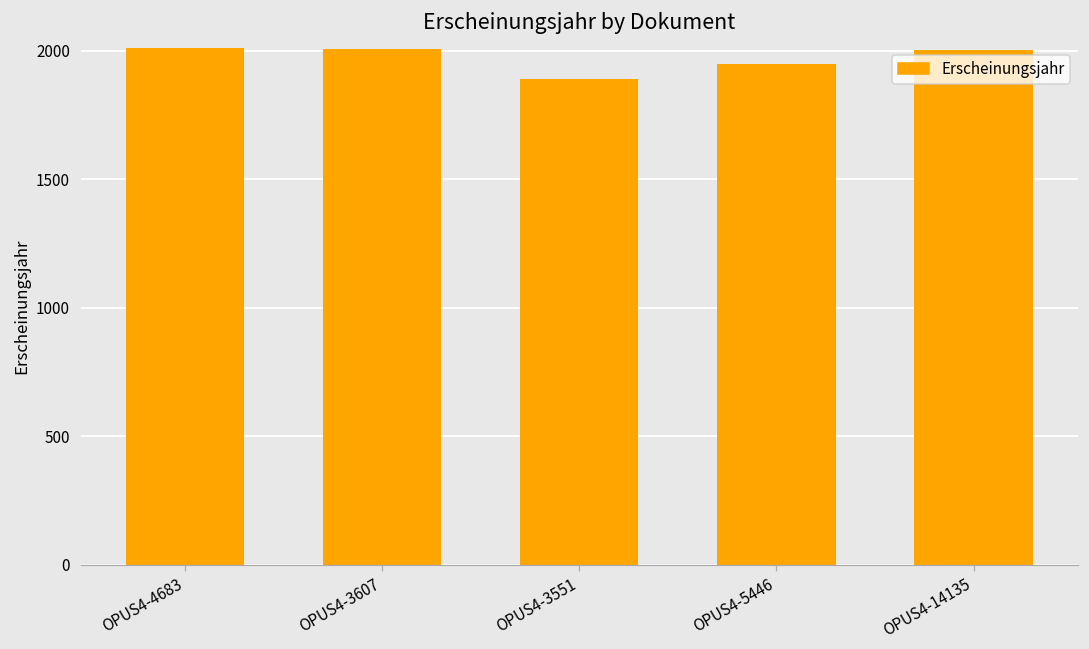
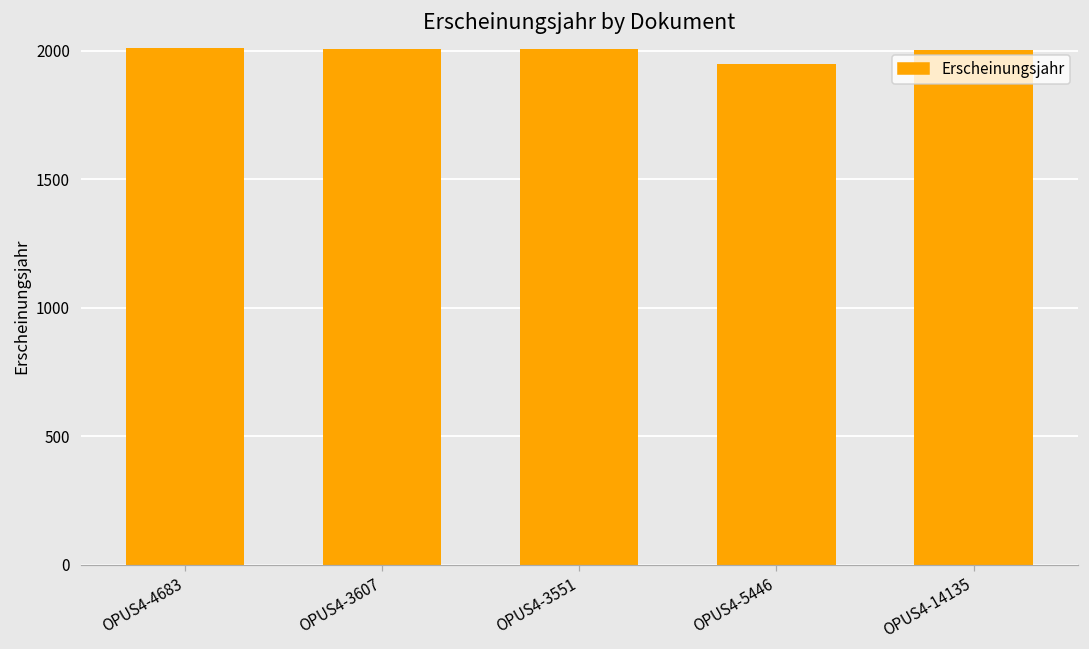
  {
    "OPUS4-4683": 2010,
    "OPUS4-3607": 2010,
-   "OPUS4-3551": 1890,
+   "OPUS4-3551": 2010,
    "OPUS4-5446": 1950,
    "OPUS4-14135": 2000
  }
